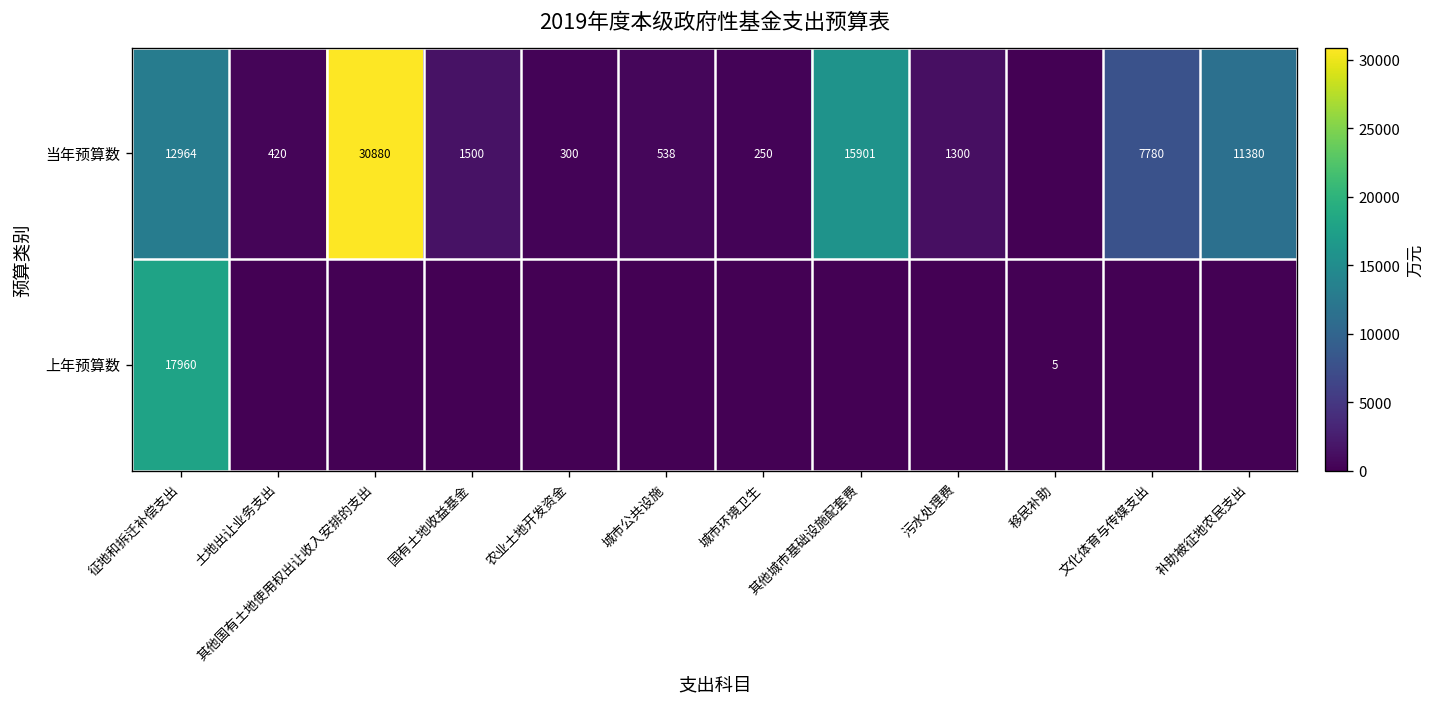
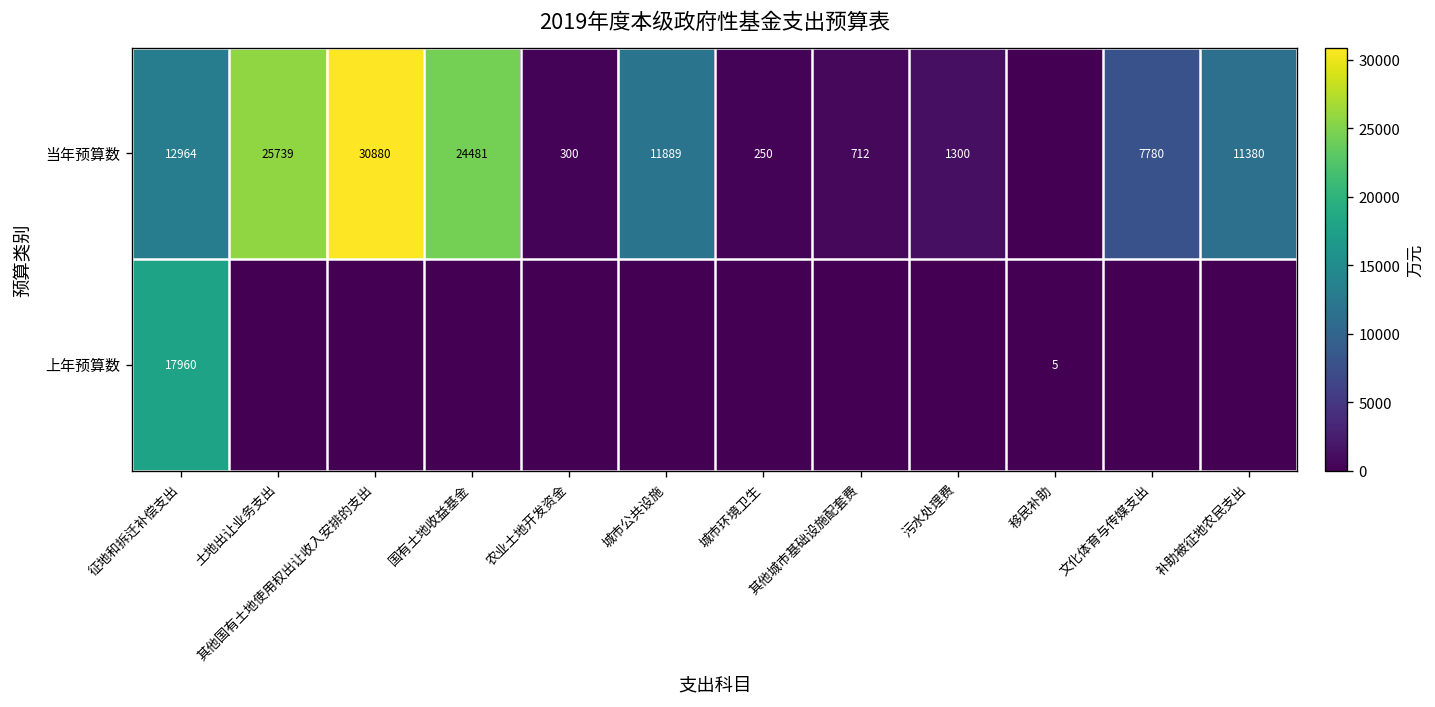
  {
    "当年预算数": {
      "征地和拆迁补偿支出": 12964,
-     "土地出让业务支出": 420,
+     "土地出让业务支出": 25739,
      "其他国有土地使用权出让收入安排的支出": 30880,
-     "国有土地收益基金": 1500,
+     "国有土地收益基金": 24481,
      "农业土地开发资金": 300,
-     "城市公共设施": 538,
+     "城市公共设施": 11889,
      "城市环境卫生": 250,
-     "其他城市基础设施配套费": 15901,
+     "其他城市基础设施配套费": 712,
      "污水处理费": 1300,
      "文化体育与传媒支出": 7780,
      "补助被征地农民支出": 11380
    },
    "上年预算数": {
      "征地和拆迁补偿支出": 17960,
      "移民补助": 5
    }
  }
